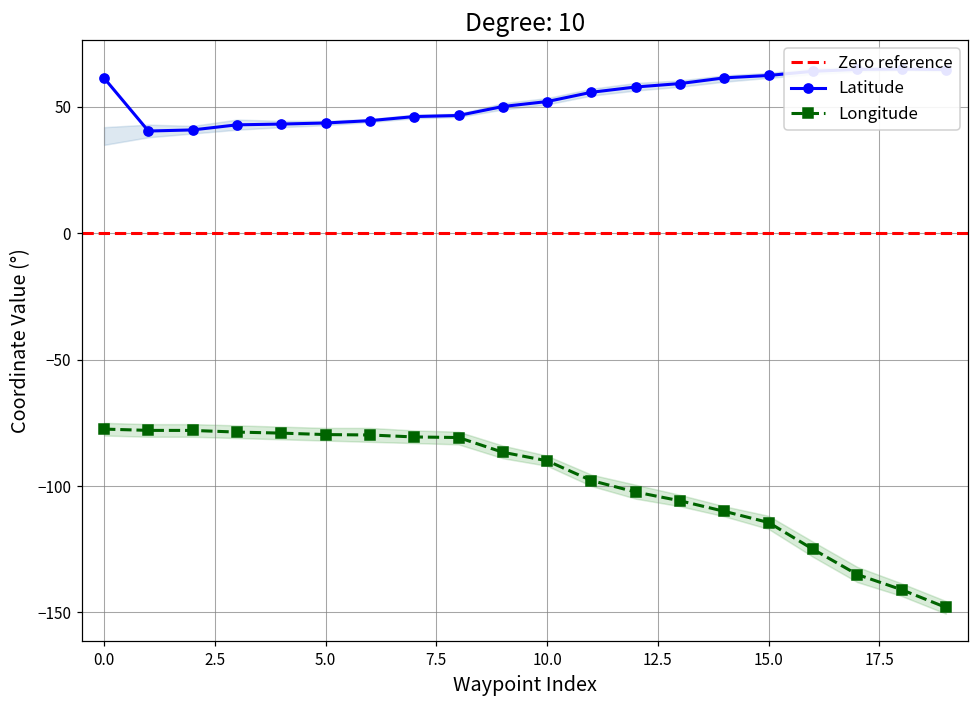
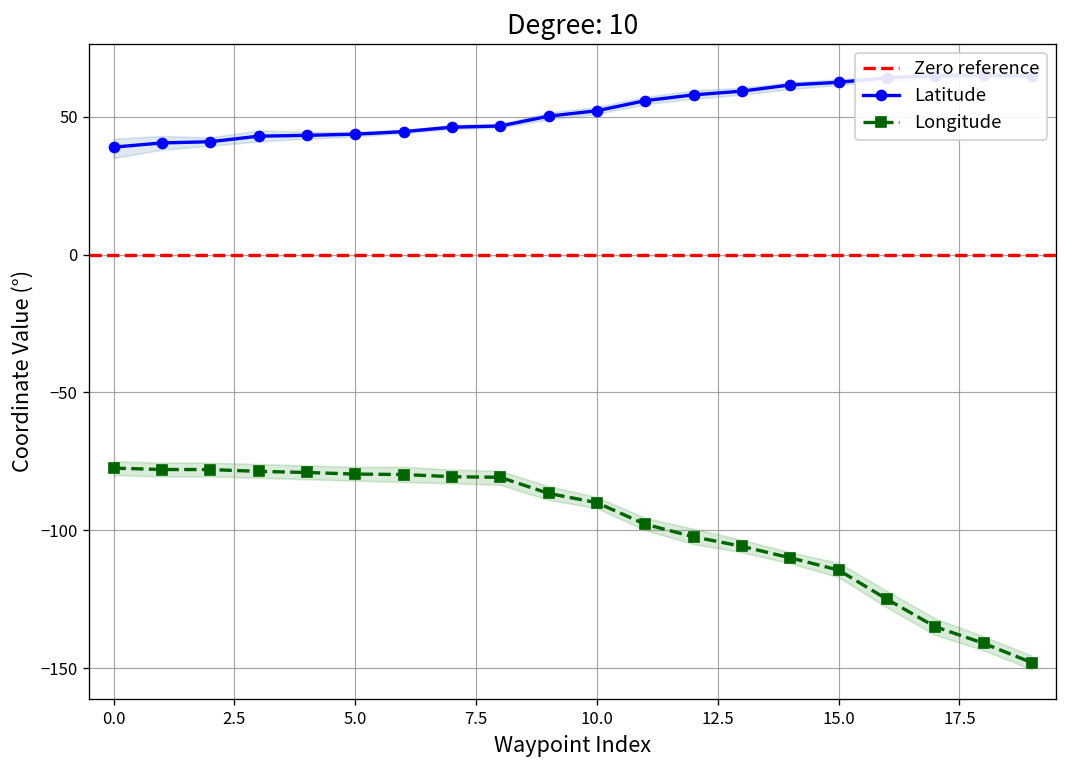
  {
    "Latitude": {
-     "0.0": 61,
+     "0.0": 39,
      "10.0": 52
    }
  }
